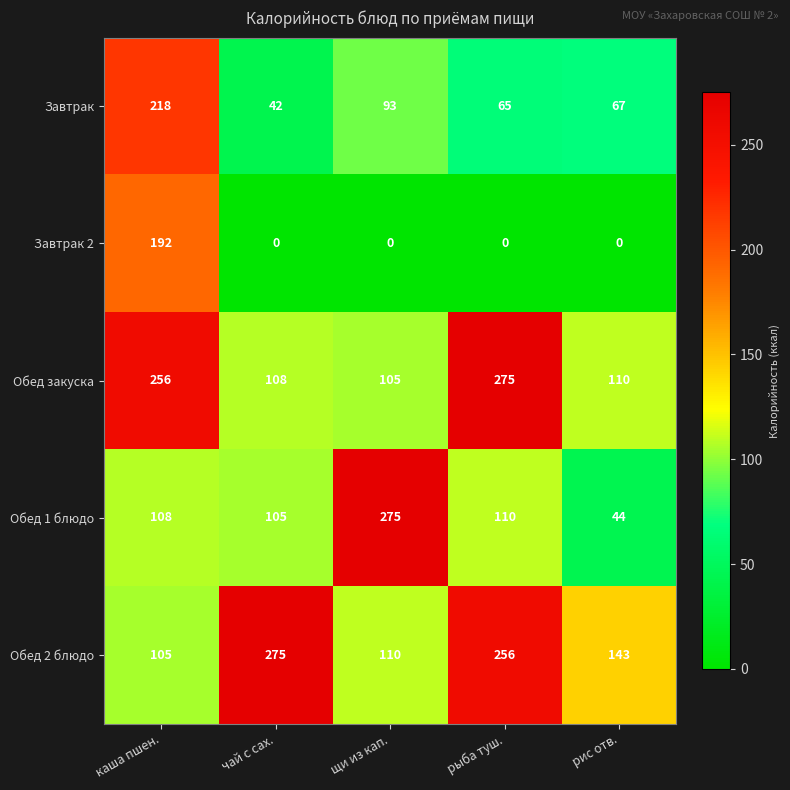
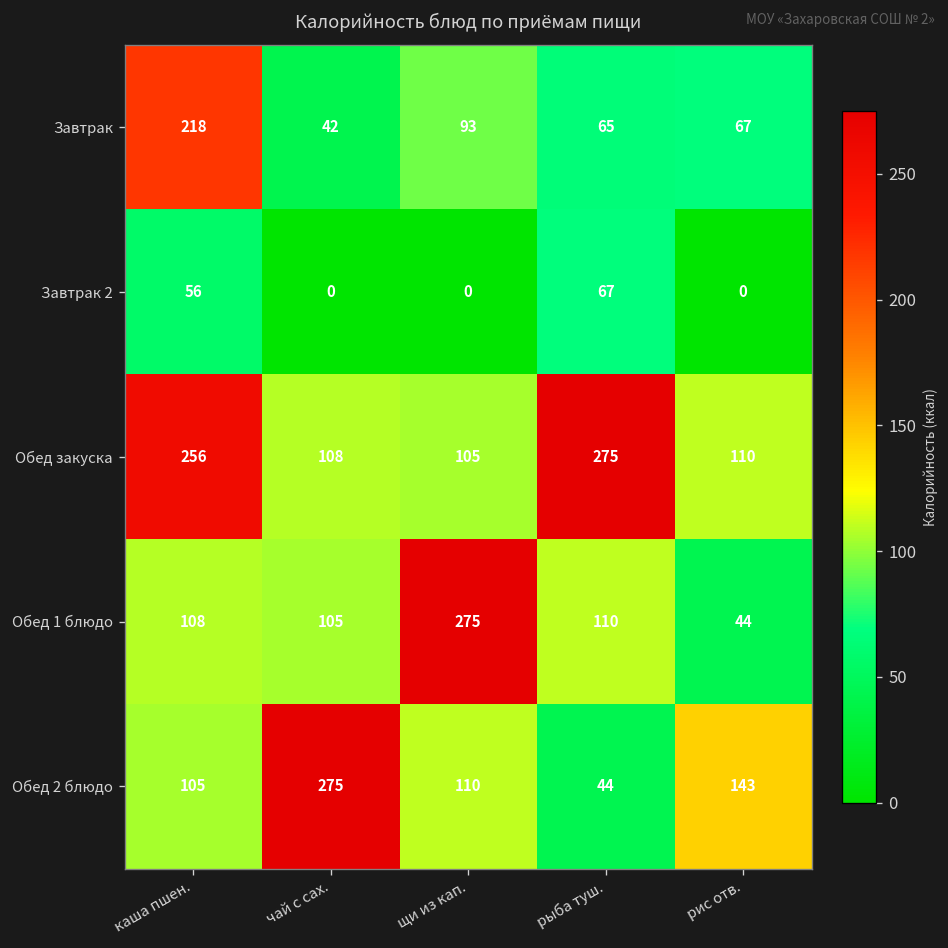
  {
    "Завтрак": {
      "каша пшен.": 218,
      "чай с сах.": 42,
      "щи из кап.": 93,
      "рыба туш.": 65,
      "рис отв.": 67
    },
    "Завтрак 2": {
-     "каша пшен.": 192,
+     "каша пшен.": 56,
      "чай с сах.": 0,
      "щи из кап.": 0,
-     "рыба туш.": 0,
+     "рыба туш.": 67,
      "рис отв.": 0
    },
    "Обед закуска": {
      "каша пшен.": 256,
      "чай с сах.": 108,
      "щи из кап.": 105,
      "рыба туш.": 275,
      "рис отв.": 110
    },
    "Обед 1 блюдо": {
      "каша пшен.": 108,
      "чай с сах.": 105,
      "щи из кап.": 275,
      "рыба туш.": 110,
      "рис отв.": 44
    },
    "Обед 2 блюдо": {
      "каша пшен.": 105,
      "чай с сах.": 275,
      "щи из кап.": 110,
-     "рыба туш.": 256,
+     "рыба туш.": 44,
      "рис отв.": 143
    }
  }
